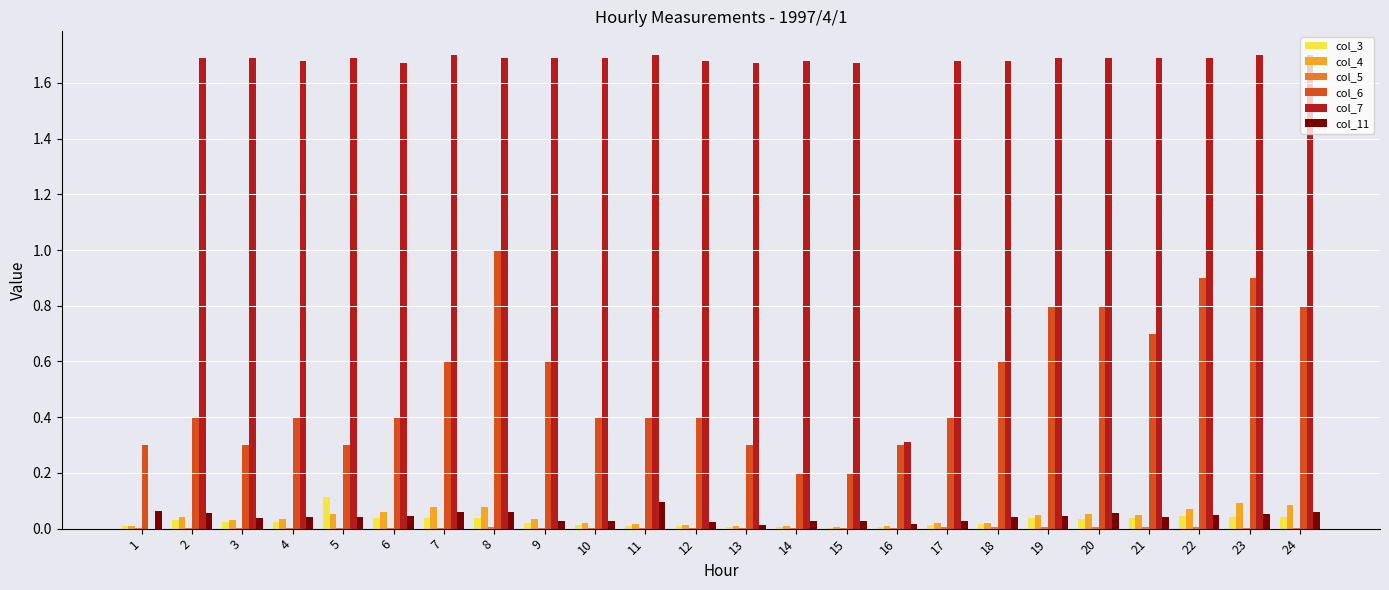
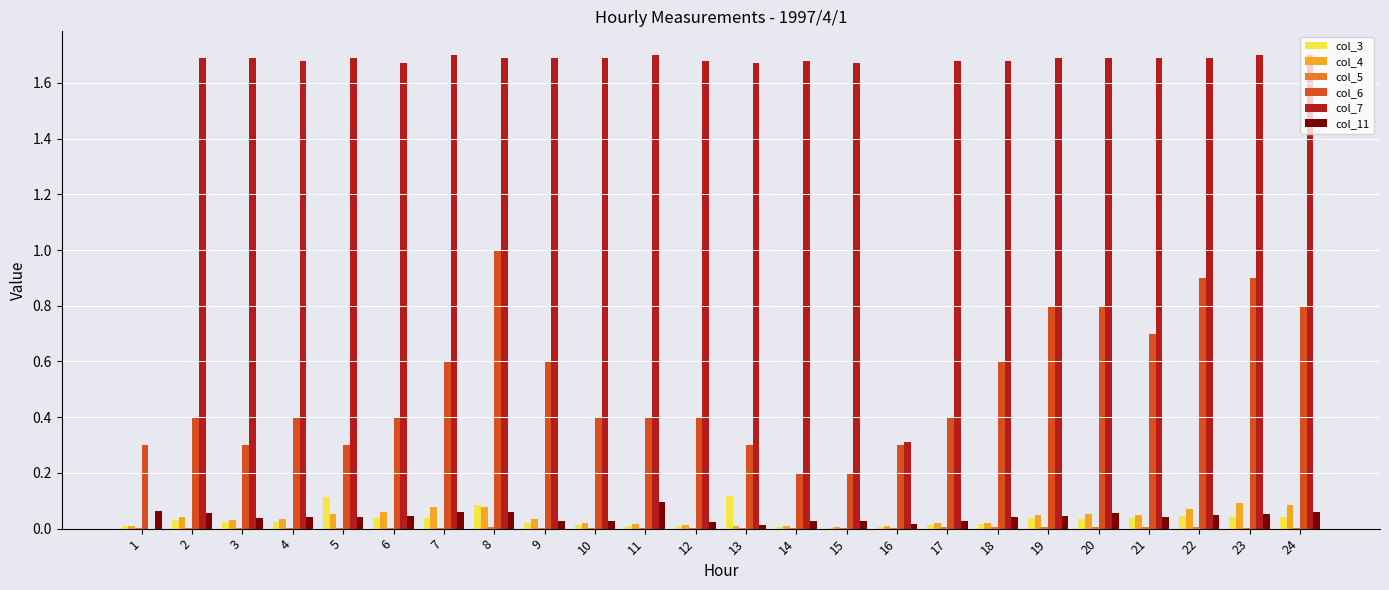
  {
    "col_3": {
      "1": 0.01,
      "2": 0.03,
      "3": 0.02,
      "4": 0.03,
      "5": 0.11,
      "6": 0.04,
      "7": 0.04,
-     "8": 0.04,
+     "8": 0.09,
      "9": 0.02,
      "10": 0.01,
      "11": 0.01,
-     "13": 0.01,
+     "13": 0.12,
      "17": 0.01,
      "18": 0.02,
      "19": 0.04,
      "20": 0.04,
      "21": 0.04,
      "22": 0.04,
      "23": 0.04,
      "24": 0.04
    },
    "col_7": {
      "1": 0.00,
      "2": 1.69,
      "3": 1.69,
      "4": 1.68,
      "5": 1.69,
      "6": 1.67,
      "7": 1.70,
      "8": 1.69,
      "9": 1.69,
      "10": 1.69,
      "11": 1.70,
      "12": 1.68,
      "13": 1.67,
      "14": 1.68,
      "15": 1.67,
      "16": 0.31,
      "17": 1.68,
      "18": 1.68,
      "19": 1.69,
      "20": 1.69,
      "21": 1.69,
      "22": 1.69,
      "23": 1.70
    },
    "col_11": {
      "1": 0.07,
      "2": 0.06,
      "3": 0.04,
      "4": 0.04,
      "5": 0.04,
      "6": 0.05,
      "7": 0.06,
      "8": 0.06,
      "9": 0.03,
      "10": 0.03,
      "11": 0.10,
      "12": 0.03,
      "13": 0.01,
      "14": 0.03,
      "15": 0.03,
      "16": 0.02,
      "17": 0.03,
      "18": 0.04,
      "19": 0.05,
      "20": 0.06,
      "21": 0.04,
      "22": 0.05,
      "23": 0.05,
      "24": 0.06
    }
  }
